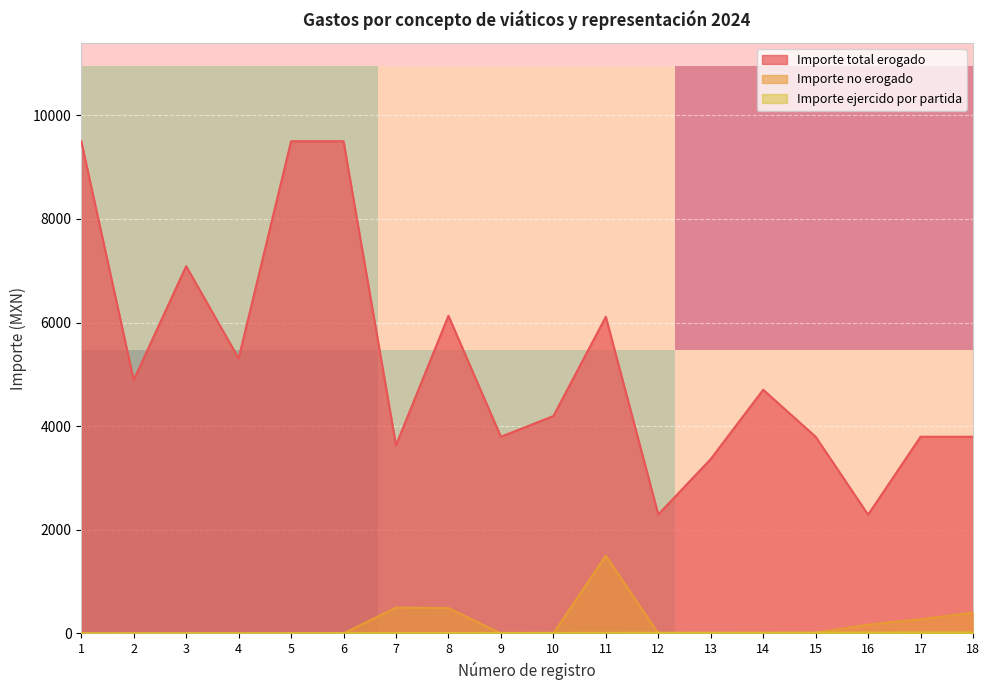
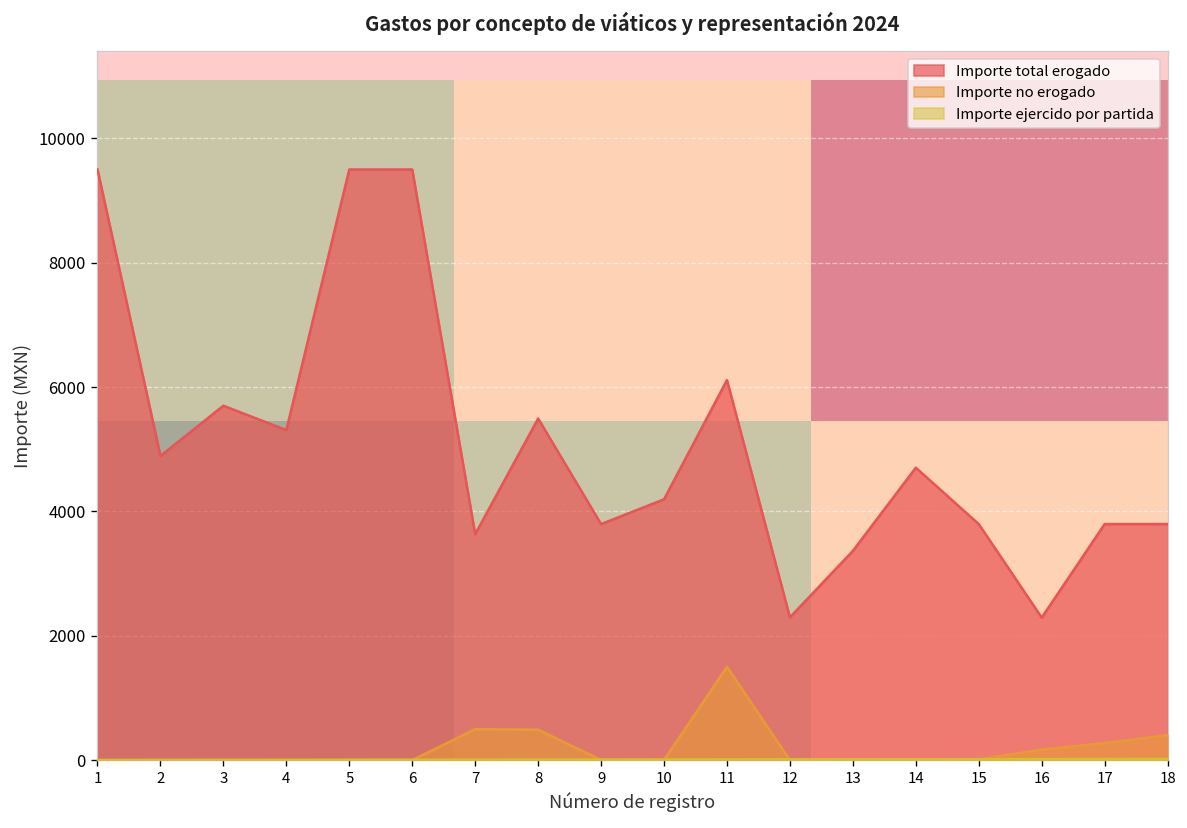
  {
    "Importe total erogado": {
      "1": 9500,
      "2": 4900,
-     "3": 7100,
+     "3": 5700,
      "4": 5300,
      "5": 9500,
      "6": 9500,
      "7": 3600,
-     "8": 6100,
+     "8": 5500,
      "9": 3800,
      "10": 4200,
      "11": 6100,
      "12": 2300,
      "13": 3400,
      "14": 4700,
      "15": 3800,
      "16": 2300,
      "17": 3800,
      "18": 3800
    }
  }
